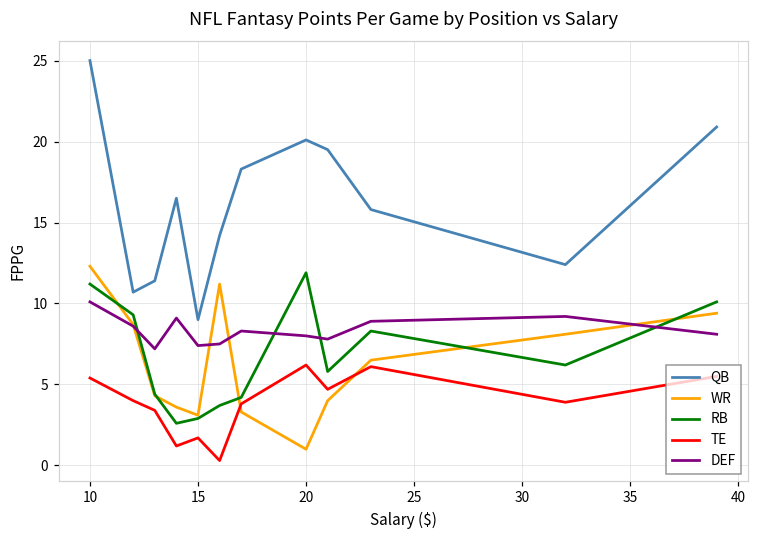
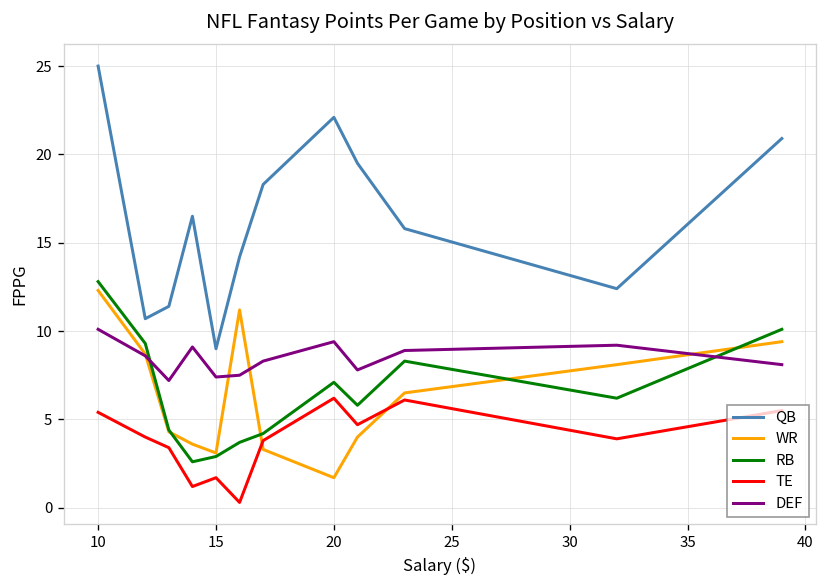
  {
    "QB": {
      "10": 25.0,
      "15": 9.0,
-     "20": 20.1
+     "20": 22.1
    },
    "WR": {
      "10": 12.3,
      "15": 3.1,
-     "20": 1.0
+     "20": 1.7
    },
    "RB": {
-     "10": 11.2,
+     "10": 12.8,
      "15": 2.9,
-     "20": 11.9
+     "20": 7.1
    },
    "TE": {
      "10": 5.4,
      "15": 1.7,
      "20": 6.2
    },
    "DEF": {
      "10": 10.1,
      "15": 7.4,
-     "20": 8.0
+     "20": 9.4
    }
  }
